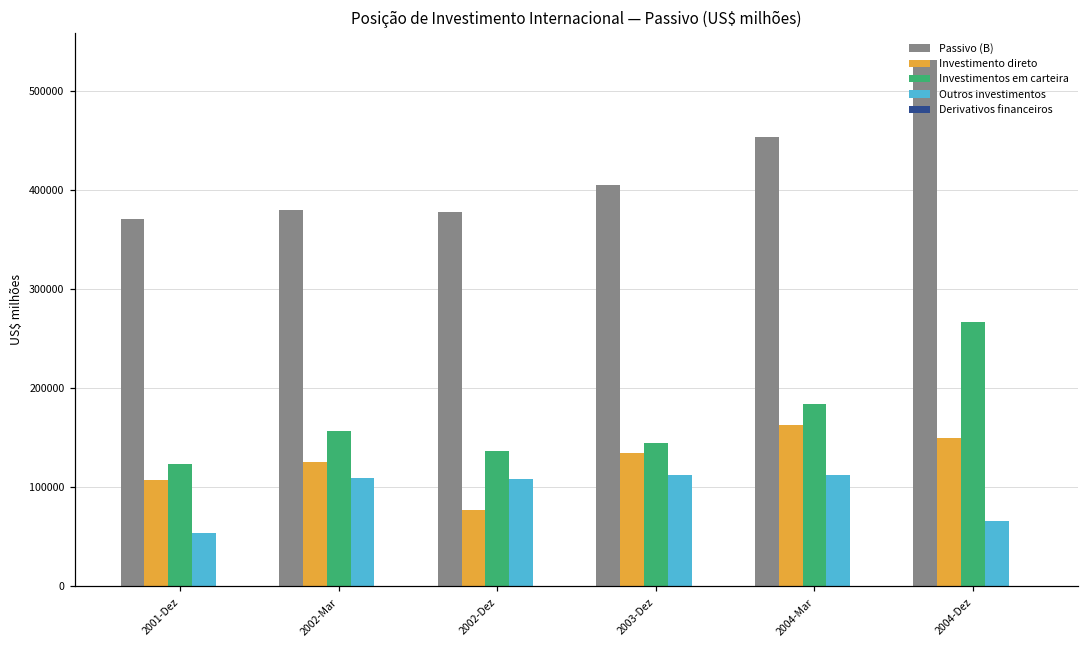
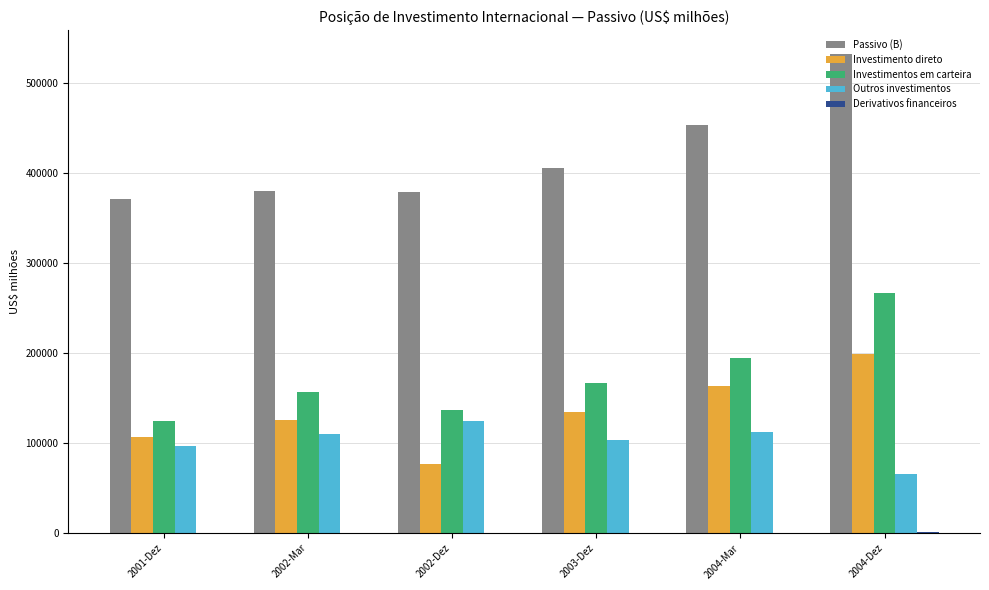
  {
    "Passivo (B)": {
      "2001-Dez": 370000,
      "2002-Mar": 380000,
      "2002-Dez": 380000,
      "2003-Dez": 410000,
      "2004-Mar": 450000,
      "2004-Dez": 530000
    },
    "Investimento direto": {
      "2001-Dez": 110000,
      "2002-Mar": 130000,
      "2002-Dez": 80000,
      "2003-Dez": 130000,
      "2004-Mar": 160000,
-     "2004-Dez": 150000
+     "2004-Dez": 200000
    },
    "Investimentos em carteira": {
      "2001-Dez": 120000,
      "2002-Mar": 160000,
      "2002-Dez": 140000,
-     "2003-Dez": 150000,
-     "2004-Mar": 180000,
+     "2003-Dez": 170000,
+     "2004-Mar": 190000,
      "2004-Dez": 270000
    },
    "Outros investimentos": {
-     "2001-Dez": 50000,
+     "2001-Dez": 100000,
      "2002-Mar": 110000,
-     "2002-Dez": 110000,
-     "2003-Dez": 110000,
+     "2002-Dez": 120000,
+     "2003-Dez": 100000,
      "2004-Mar": 110000,
      "2004-Dez": 70000
    }
  }
